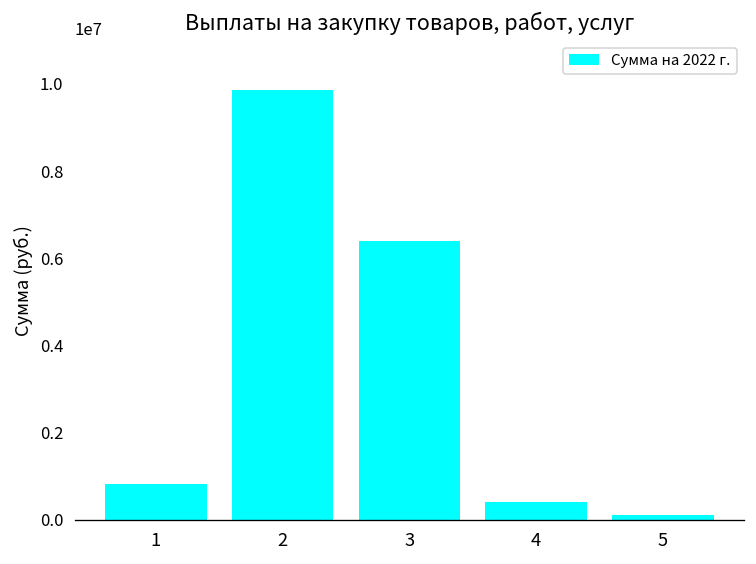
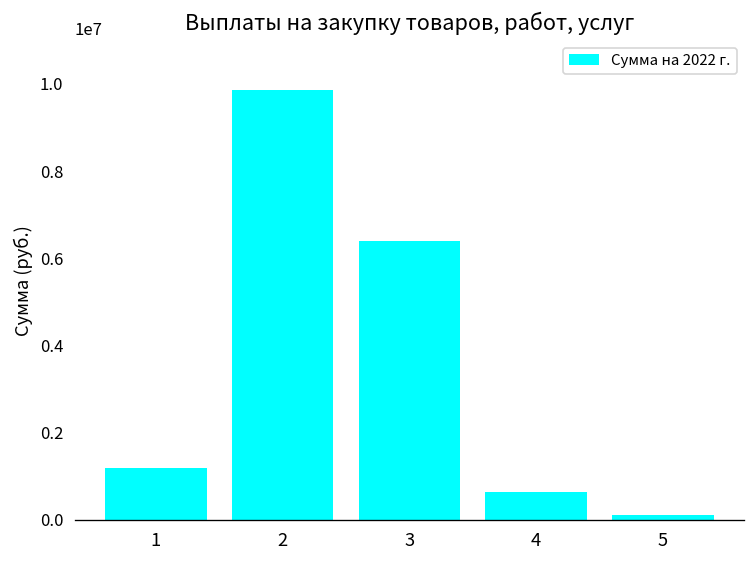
  {
-   "1": 800000,
+   "1": 1200000,
    "2": 9900000,
    "3": 6400000,
-   "4": 400000,
+   "4": 600000,
    "5": 100000
  }
